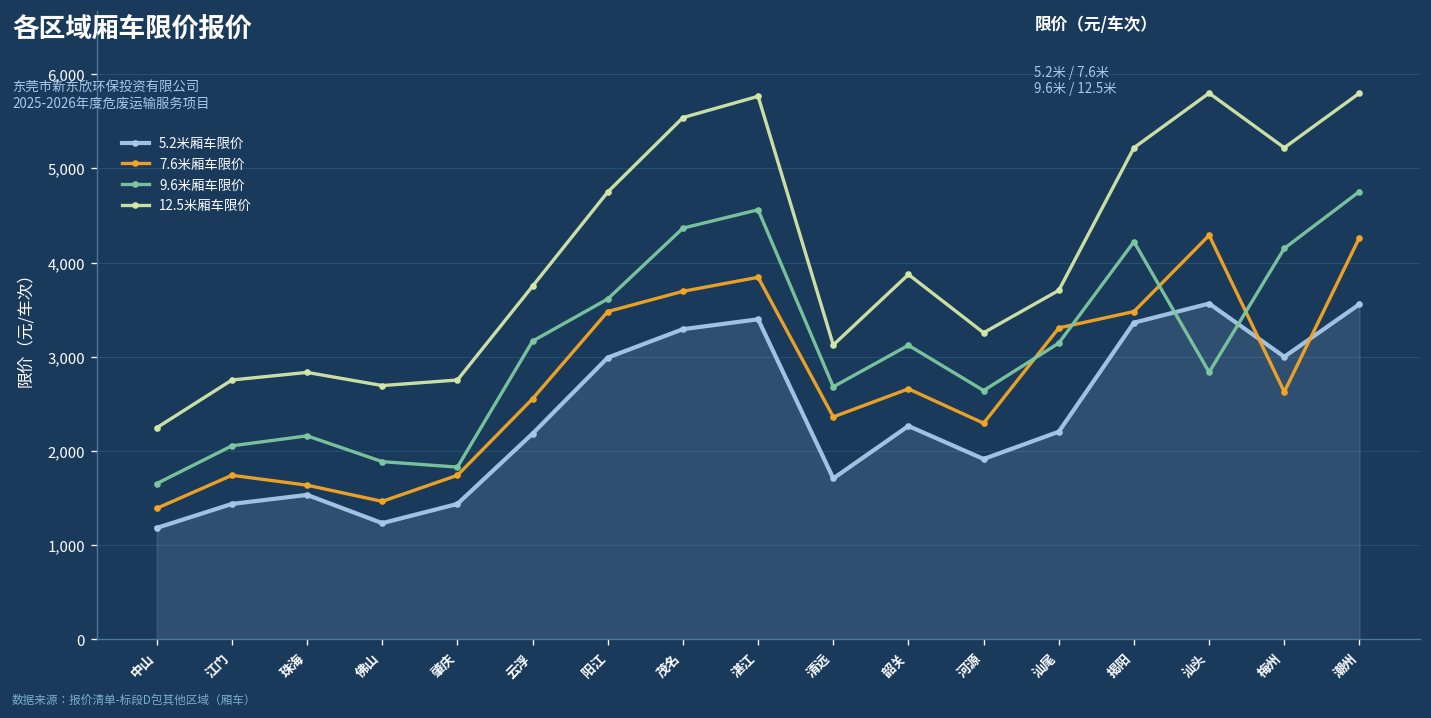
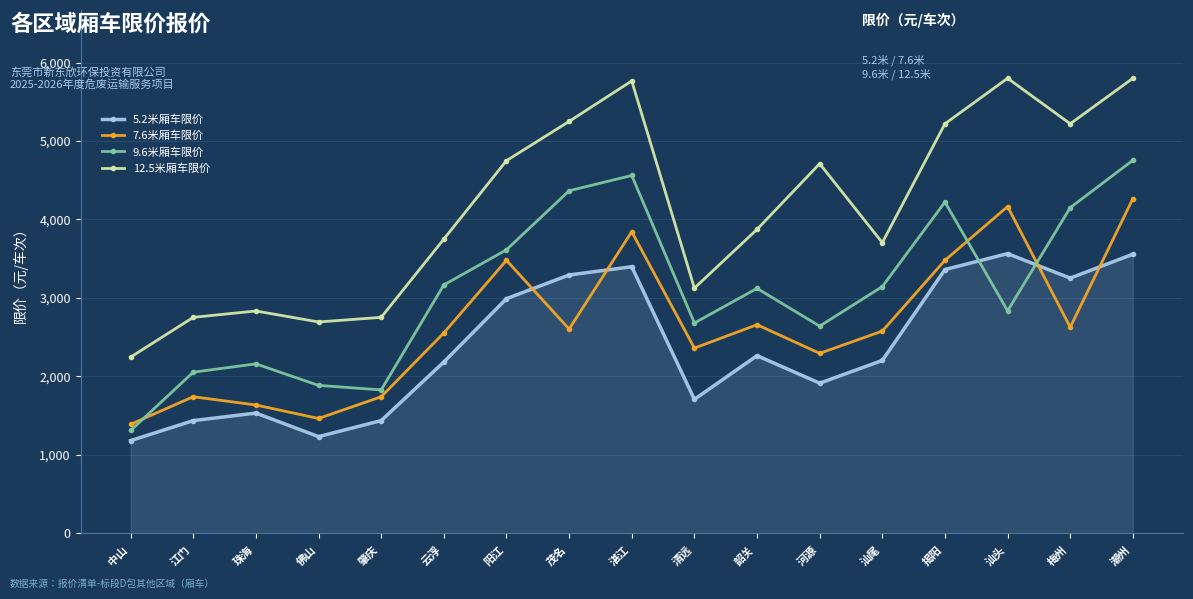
  {
    "5.2米厢车限价": {
      "中山": "1,200",
      "江门": "1,400",
      "珠海": "1,500",
      "佛山": "1,200",
      "肇庆": "1,400",
      "云浮": "2,200",
      "阳江": "3,000",
      "茂名": "3,300",
      "湛江": "3,400",
      "清远": "1,700",
      "韶关": "2,300",
      "河源": "1,900",
      "汕尾": "2,200",
      "揭阳": "3,400",
      "汕头": "3,600",
-     "梅州": "3,000",
+     "梅州": "3,300",
      "潮州": "3,600"
    },
    "7.6米厢车限价": {
      "中山": "1,400",
      "江门": "1,700",
      "珠海": "1,600",
      "佛山": "1,500",
      "肇庆": "1,700",
      "云浮": "2,600",
      "阳江": "3,500",
-     "茂名": "3,700",
+     "茂名": "2,600",
      "湛江": "3,800",
      "清远": "2,400",
      "韶关": "2,700",
      "河源": "2,300",
-     "汕尾": "3,300",
+     "汕尾": "2,600",
      "揭阳": "3,500",
-     "汕头": "4,300",
+     "汕头": "4,200",
      "梅州": "2,600",
      "潮州": "4,300"
    },
    "9.6米厢车限价": {
-     "中山": "1,700",
+     "中山": "1,300",
      "江门": "2,100",
      "珠海": "2,200",
      "佛山": "1,900",
      "肇庆": "1,800",
      "云浮": "3,200",
      "阳江": "3,600",
      "茂名": "4,400",
      "湛江": "4,600",
      "清远": "2,700",
      "韶关": "3,100",
      "河源": "2,600",
      "汕尾": "3,100",
      "揭阳": "4,200",
      "汕头": "2,800",
      "梅州": "4,200",
      "潮州": "4,800"
    },
    "12.5米厢车限价": {
      "中山": "2,200",
      "江门": "2,800",
      "珠海": "2,800",
      "佛山": "2,700",
      "肇庆": "2,800",
      "云浮": "3,800",
      "阳江": "4,800",
-     "茂名": "5,500",
+     "茂名": "5,300",
      "湛江": "5,800",
      "清远": "3,100",
      "韶关": "3,900",
-     "河源": "3,300",
+     "河源": "4,700",
      "汕尾": "3,700",
      "揭阳": "5,200",
      "汕头": "5,800",
      "梅州": "5,200",
      "潮州": "5,800"
    }
  }
